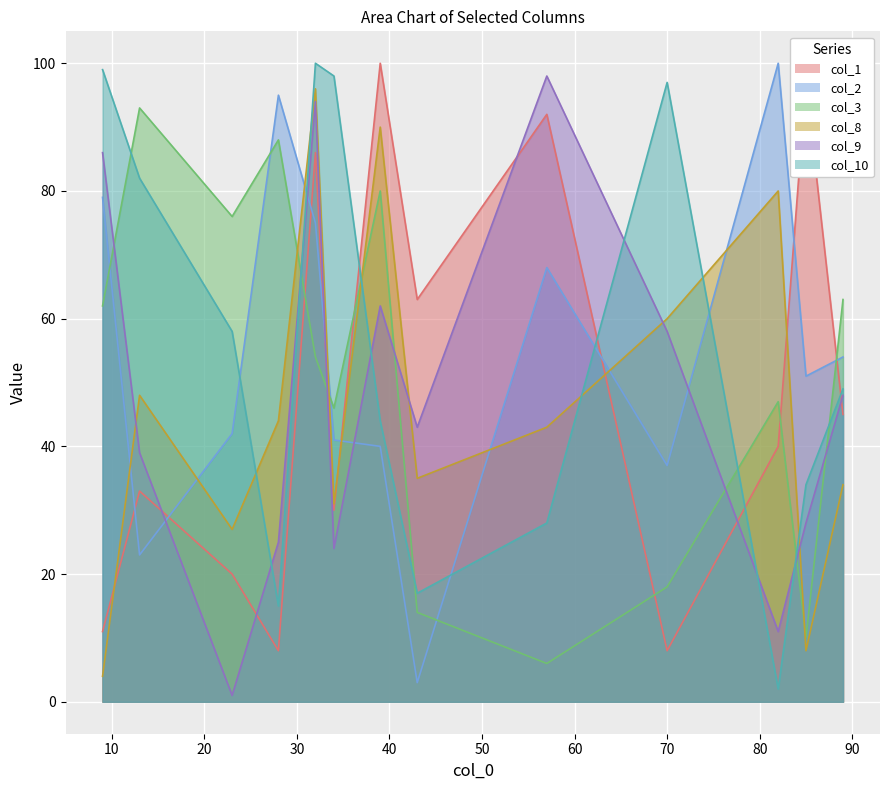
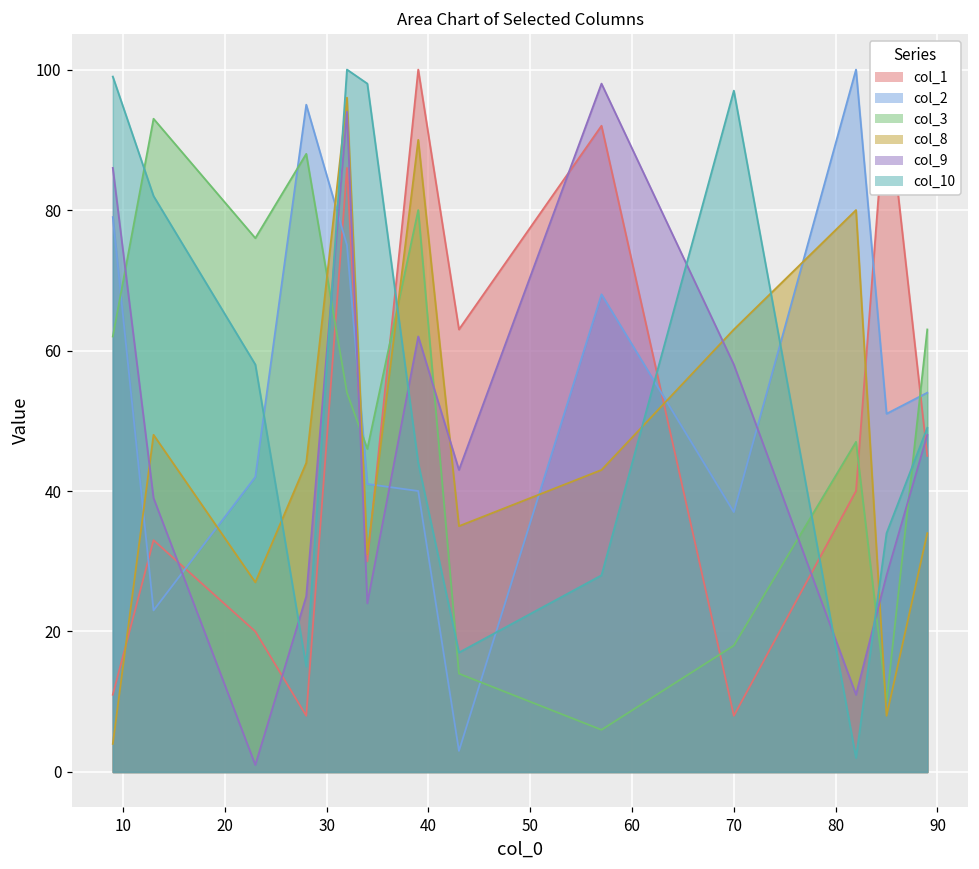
  {
    "col_1": {
      "70": 8
    },
    "col_8": {
-     "70": 60
+     "70": 63
    }
  }
